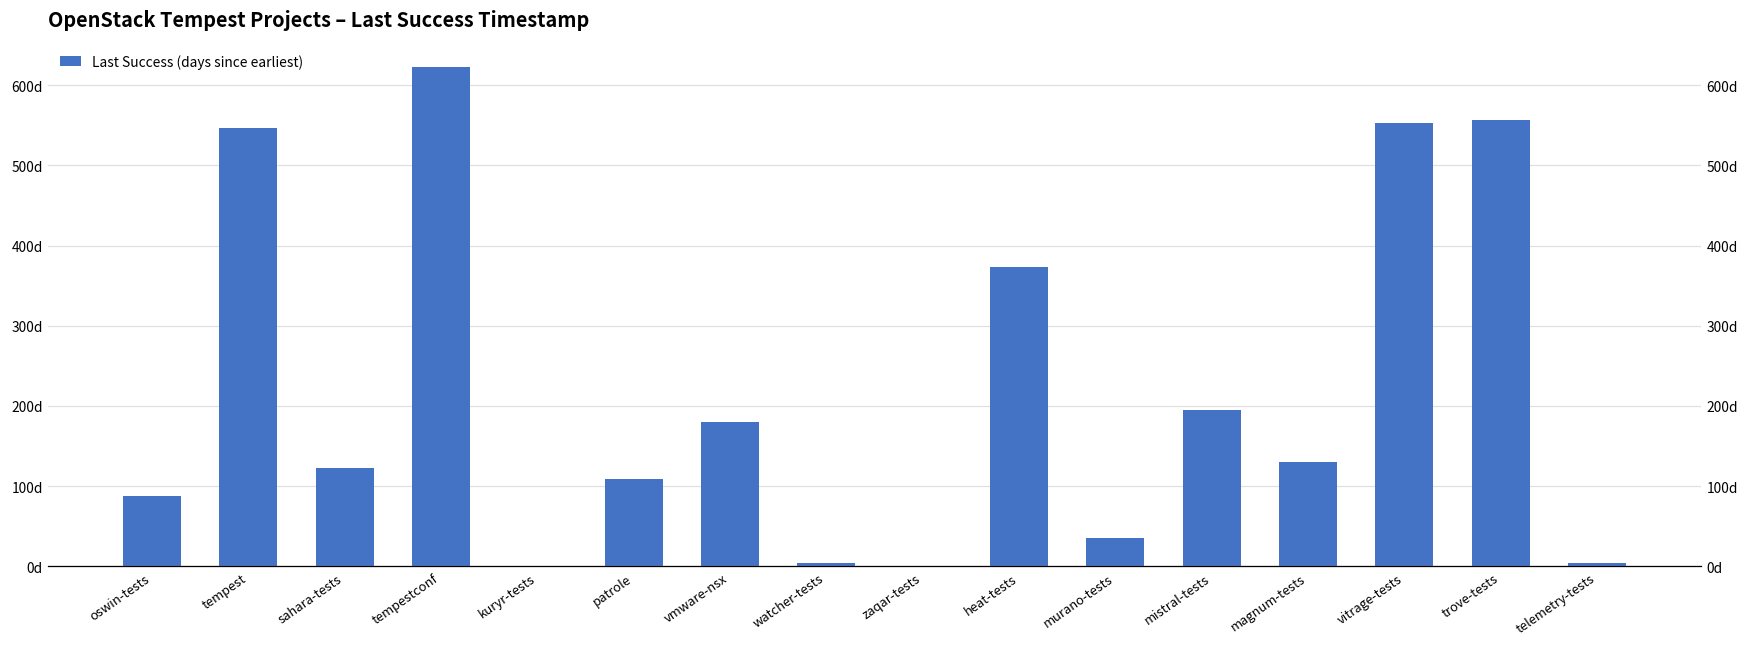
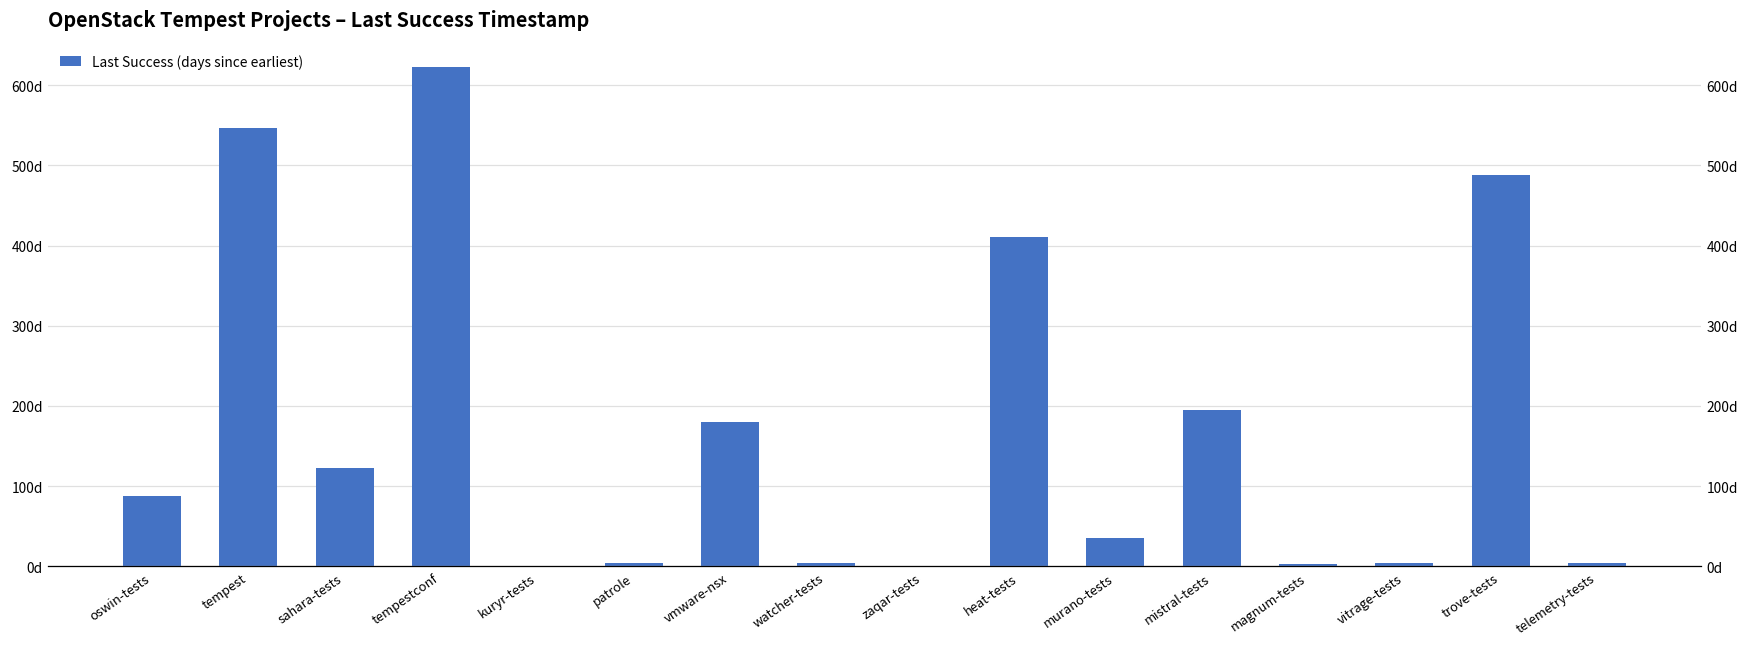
  {
    "oswin-tests": "90d",
    "tempest": "550d",
    "sahara-tests": "120d",
    "tempestconf": "620d",
-   "patrole": "110d",
+   "patrole": "0d",
    "vmware-nsx": "180d",
    "watcher-tests": "0d",
    "zaqar-tests": "0d",
-   "heat-tests": "370d",
+   "heat-tests": "410d",
    "murano-tests": "40d",
    "mistral-tests": "200d",
-   "magnum-tests": "130d",
-   "vitrage-tests": "550d",
-   "trove-tests": "560d",
+   "magnum-tests": "0d",
+   "vitrage-tests": "0d",
+   "trove-tests": "490d",
    "telemetry-tests": "0d"
  }
